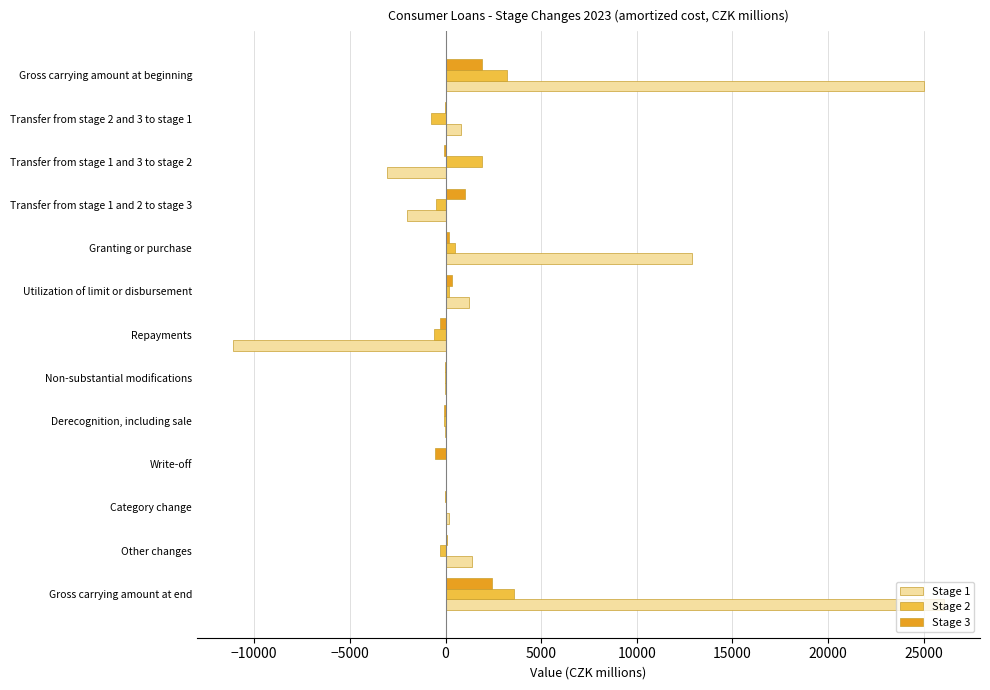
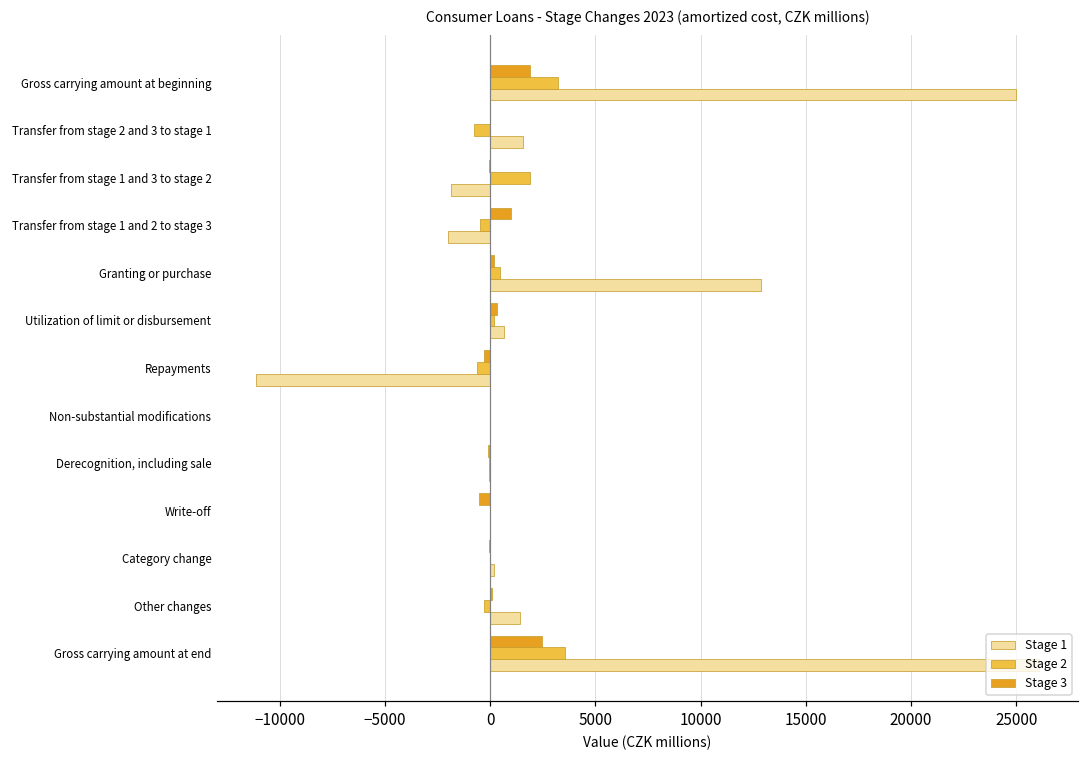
  {
    "Stage 1": {
      "Gross carrying amount at beginning": 25000,
-     "Transfer from stage 2 and 3 to stage 1": 800,
-     "Transfer from stage 1 and 3 to stage 2": -3100,
+     "Transfer from stage 2 and 3 to stage 1": 1500,
+     "Transfer from stage 1 and 3 to stage 2": -1800,
      "Transfer from stage 1 and 2 to stage 3": -2000,
      "Granting or purchase": 12900,
-     "Utilization of limit or disbursement": 1200,
+     "Utilization of limit or disbursement": 700,
      "Repayments": -11100,
      "Write-off": 0,
      "Category change": 200,
      "Other changes": 1400
    }
  }
